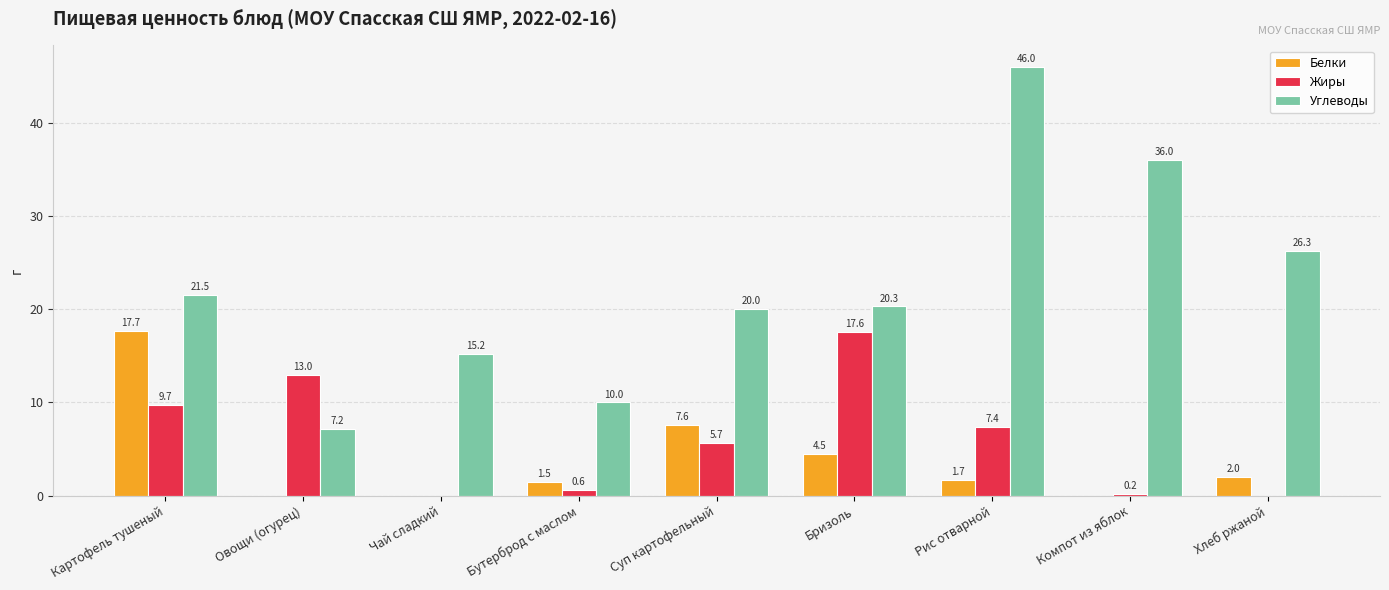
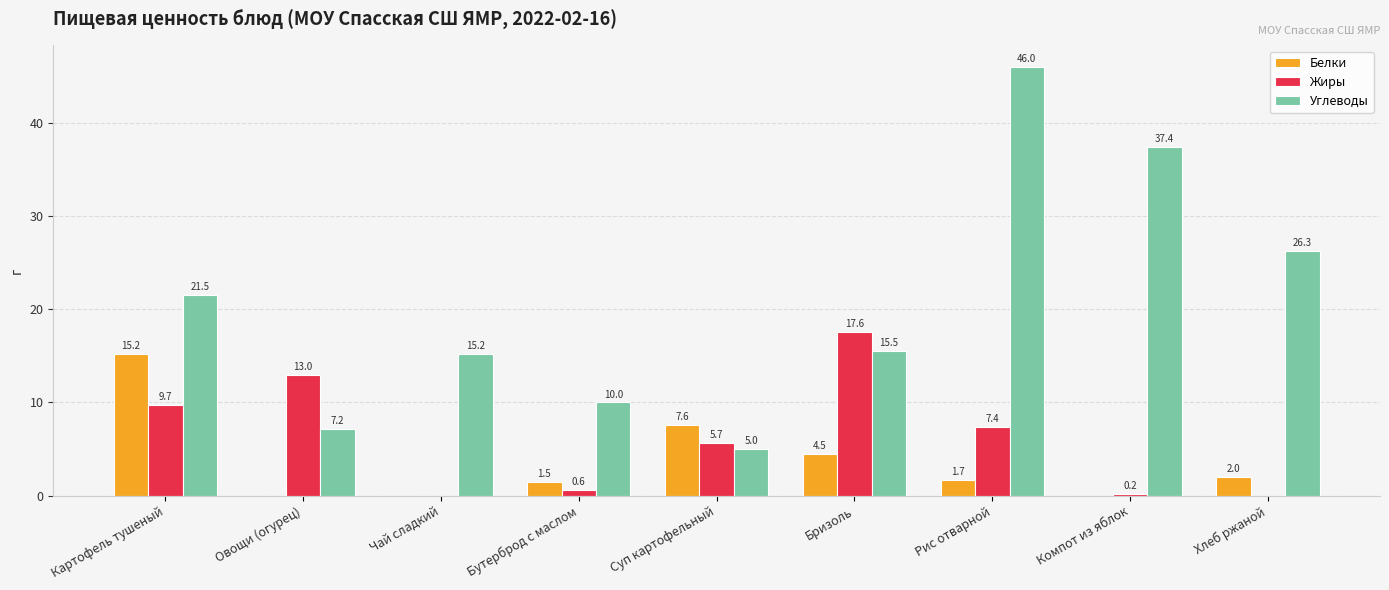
  {
    "Белки": {
-     "Картофель тушеный": 17.7,
+     "Картофель тушеный": 15.2,
      "Бутерброд с маслом": 1.5,
      "Суп картофельный": 7.6,
      "Бризоль": 4.5,
      "Рис отварной": 1.7,
      "Хлеб ржаной": 2.0
    },
    "Жиры": {
      "Картофель тушеный": 9.7,
      "Овощи (огурец)": 13.0,
      "Бутерброд с маслом": 0.6,
      "Суп картофельный": 5.7,
      "Бризоль": 17.6,
      "Рис отварной": 7.4,
      "Компот из яблок": 0.2
    },
    "Углеводы": {
      "Картофель тушеный": 21.5,
      "Овощи (огурец)": 7.2,
      "Чай сладкий": 15.2,
      "Бутерброд с маслом": 10.0,
-     "Суп картофельный": 20.0,
-     "Бризоль": 20.3,
+     "Суп картофельный": 5.0,
+     "Бризоль": 15.5,
      "Рис отварной": 46.0,
-     "Компот из яблок": 36.0,
+     "Компот из яблок": 37.4,
      "Хлеб ржаной": 26.3
    }
  }
